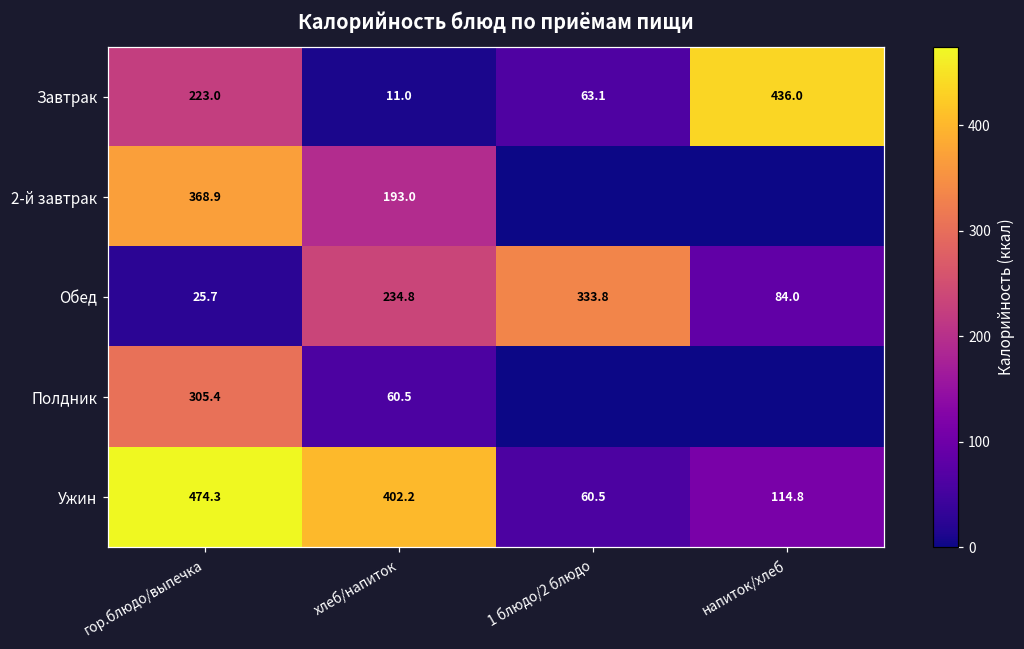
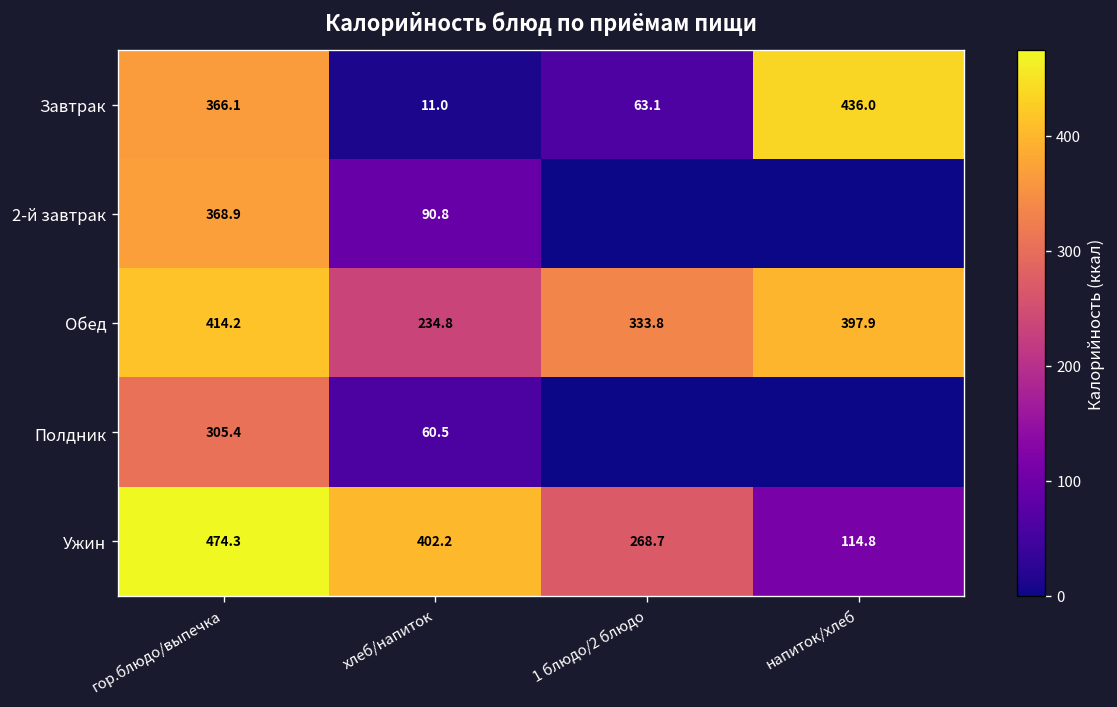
  {
    "Завтрак": {
-     "гор.блюдо/выпечка": 223.0,
+     "гор.блюдо/выпечка": 366.1,
      "хлеб/напиток": 11.0,
      "1 блюдо/2 блюдо": 63.1,
      "напиток/хлеб": 436.0
    },
    "2-й завтрак": {
      "гор.блюдо/выпечка": 368.9,
-     "хлеб/напиток": 193.0
+     "хлеб/напиток": 90.8
    },
    "Обед": {
-     "гор.блюдо/выпечка": 25.7,
+     "гор.блюдо/выпечка": 414.2,
      "хлеб/напиток": 234.8,
      "1 блюдо/2 блюдо": 333.8,
-     "напиток/хлеб": 84.0
+     "напиток/хлеб": 397.9
    },
    "Полдник": {
      "гор.блюдо/выпечка": 305.4,
      "хлеб/напиток": 60.5
    },
    "Ужин": {
      "гор.блюдо/выпечка": 474.3,
      "хлеб/напиток": 402.2,
-     "1 блюдо/2 блюдо": 60.5,
+     "1 блюдо/2 блюдо": 268.7,
      "напиток/хлеб": 114.8
    }
  }
